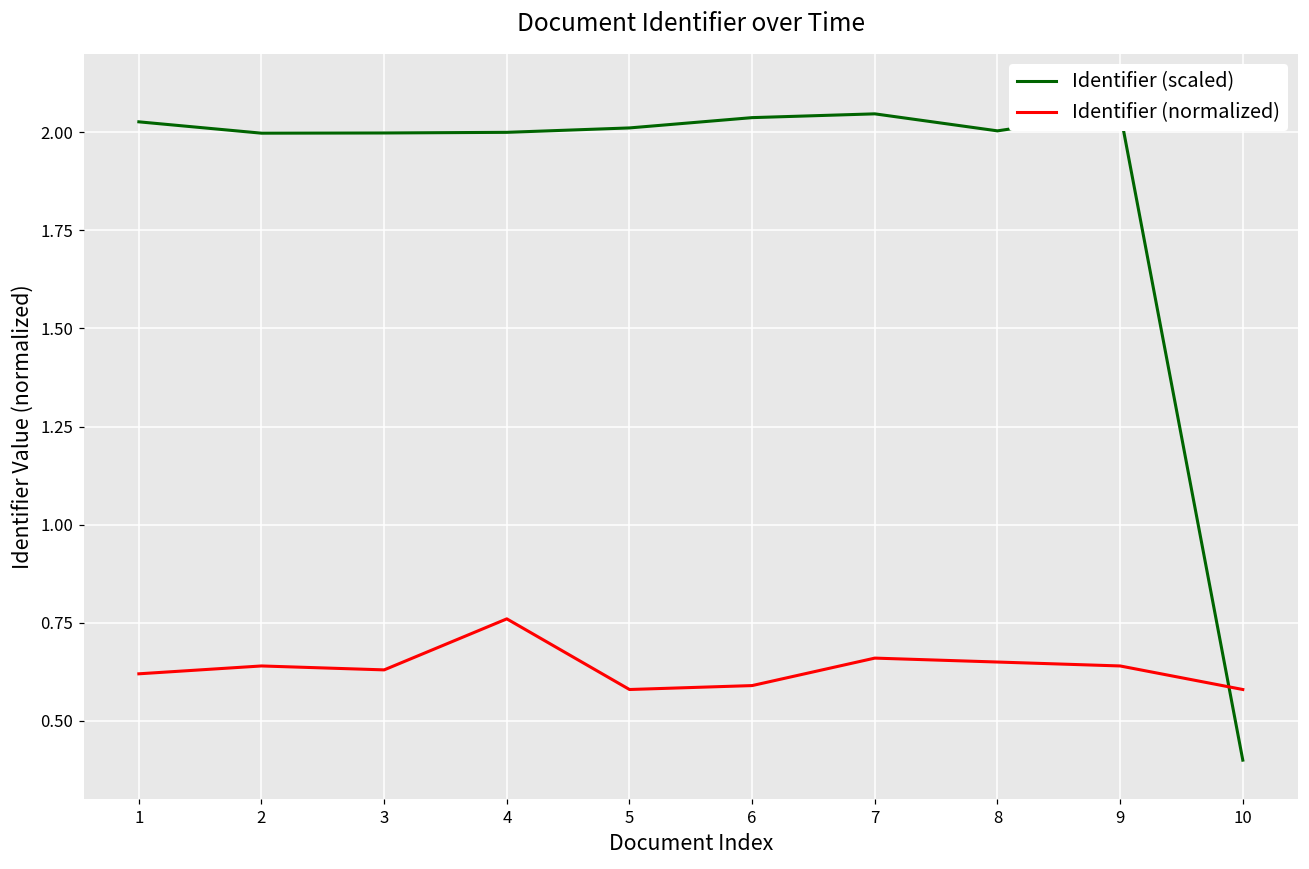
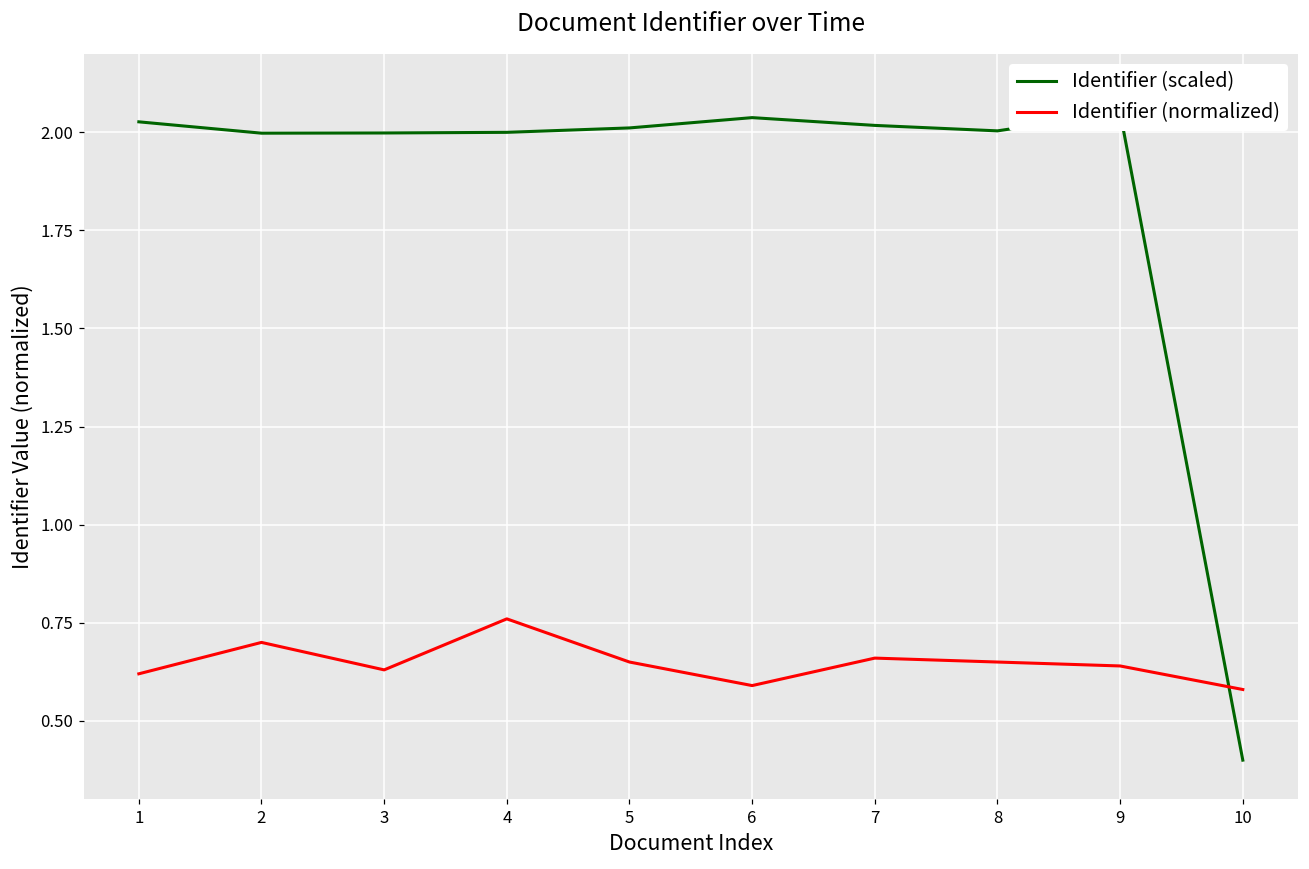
  {
    "Identifier (scaled)": {
      "1": 2.03,
      "2": 2.00,
      "3": 2.00,
      "4": 2.00,
      "5": 2.01,
      "6": 2.04,
-     "7": 2.05,
+     "7": 2.02,
      "8": 2.00,
      "10": 0.40
    },
    "Identifier (normalized)": {
      "1": 0.62,
-     "2": 0.64,
+     "2": 0.70,
      "3": 0.63,
      "4": 0.76,
-     "5": 0.58,
+     "5": 0.65,
      "6": 0.59,
      "7": 0.66,
      "8": 0.65,
      "9": 0.64,
      "10": 0.58
    }
  }
